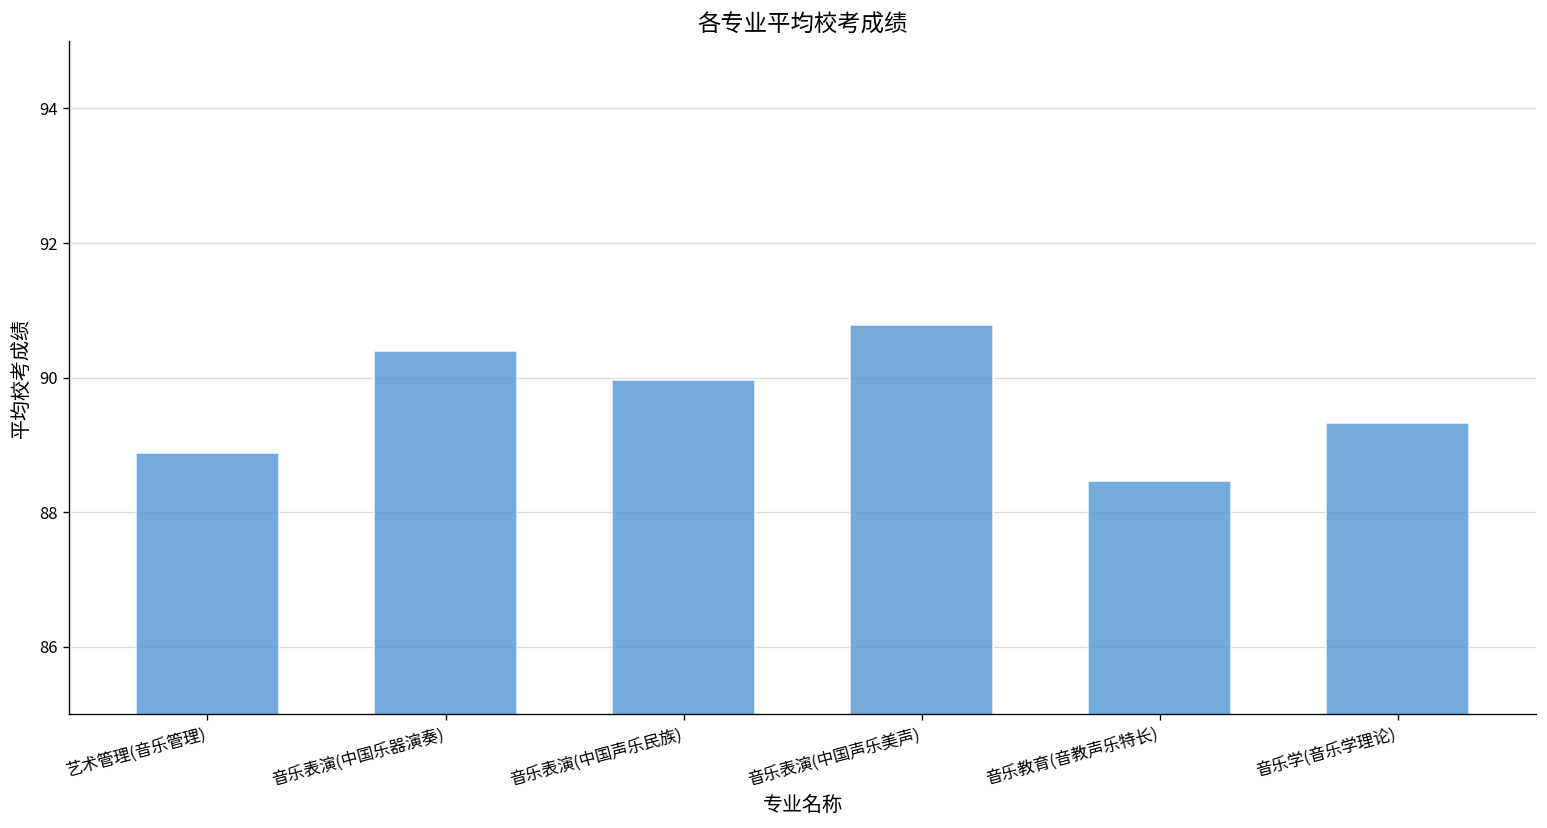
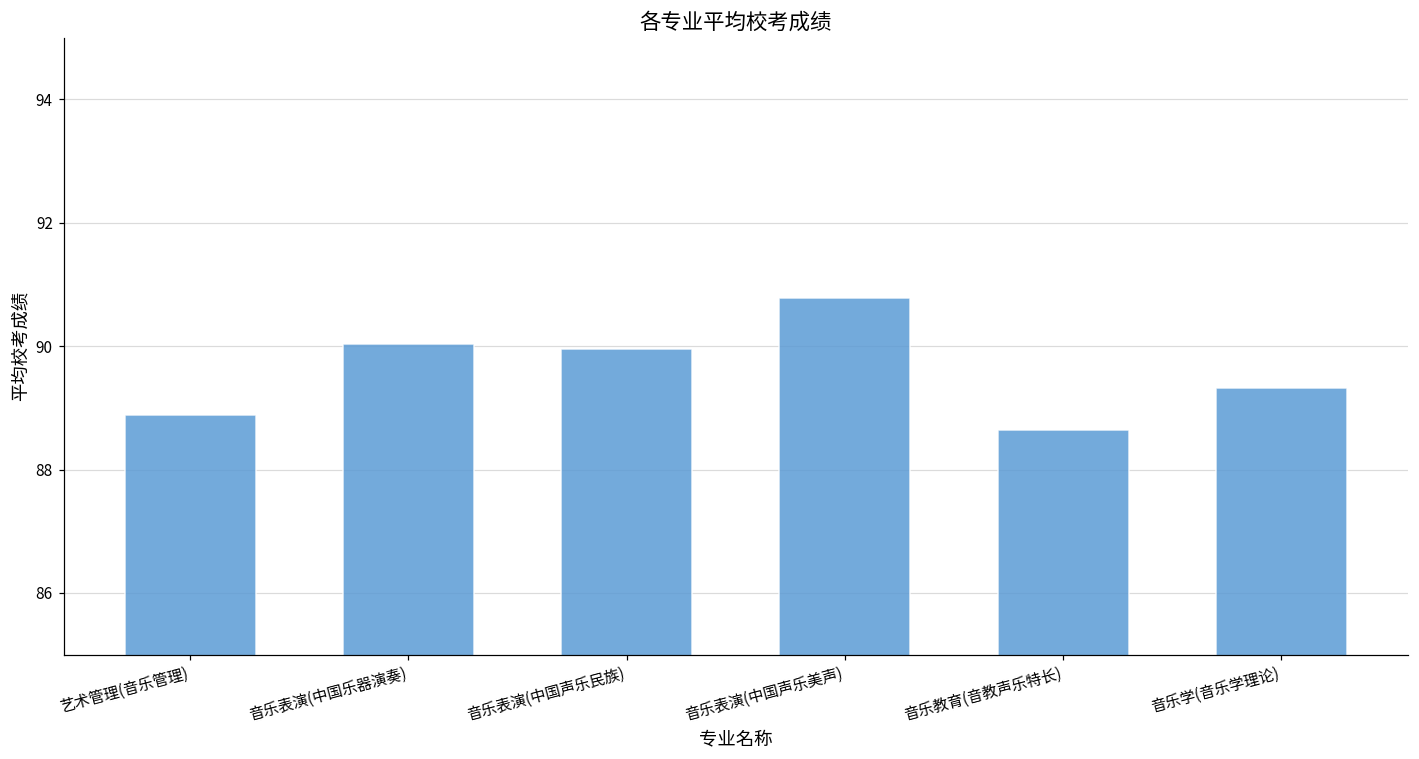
  {
    "艺术管理(音乐管理)": 88.9,
-   "音乐表演(中国乐器演奏)": 90.4,
+   "音乐表演(中国乐器演奏)": 90.0,
    "音乐表演(中国声乐民族)": 90.0,
    "音乐表演(中国声乐美声)": 90.8,
-   "音乐教育(音教声乐特长)": 88.5,
+   "音乐教育(音教声乐特长)": 88.6,
    "音乐学(音乐学理论)": 89.3
  }
